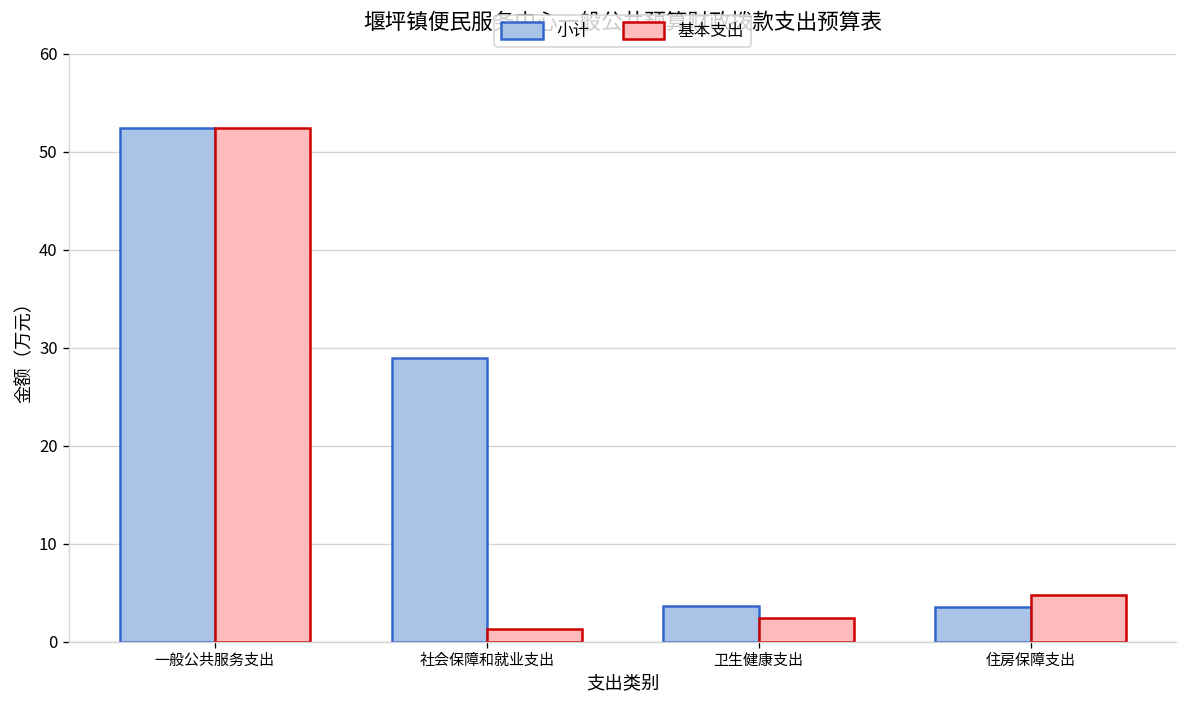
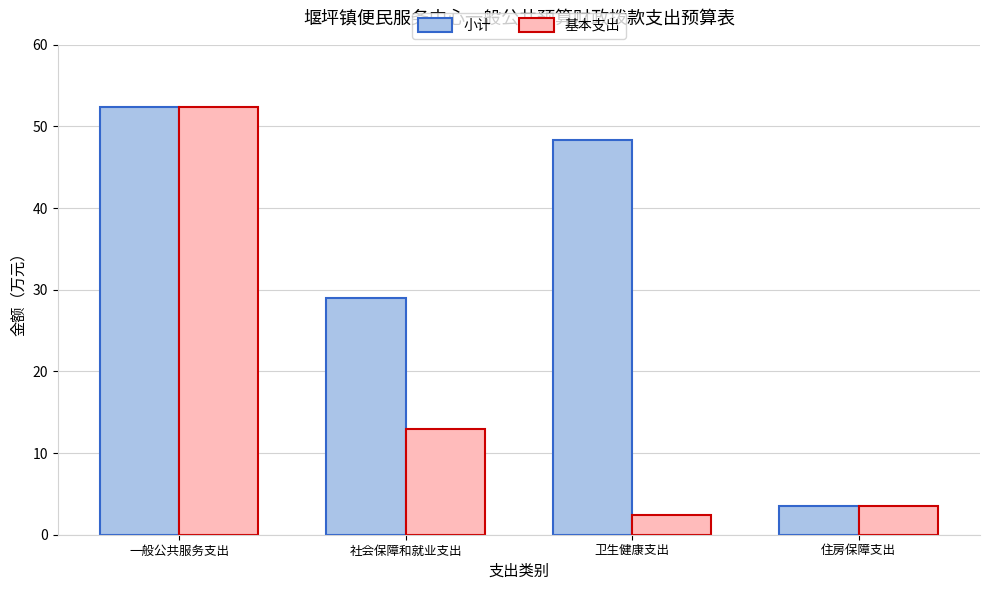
  {
    "小计": {
      "一般公共服务支出": 52,
      "社会保障和就业支出": 29,
-     "卫生健康支出": 4,
+     "卫生健康支出": 48,
      "住房保障支出": 4
    },
    "基本支出": {
      "一般公共服务支出": 52,
-     "社会保障和就业支出": 1,
+     "社会保障和就业支出": 13,
      "卫生健康支出": 2,
-     "住房保障支出": 5
+     "住房保障支出": 4
    }
  }
